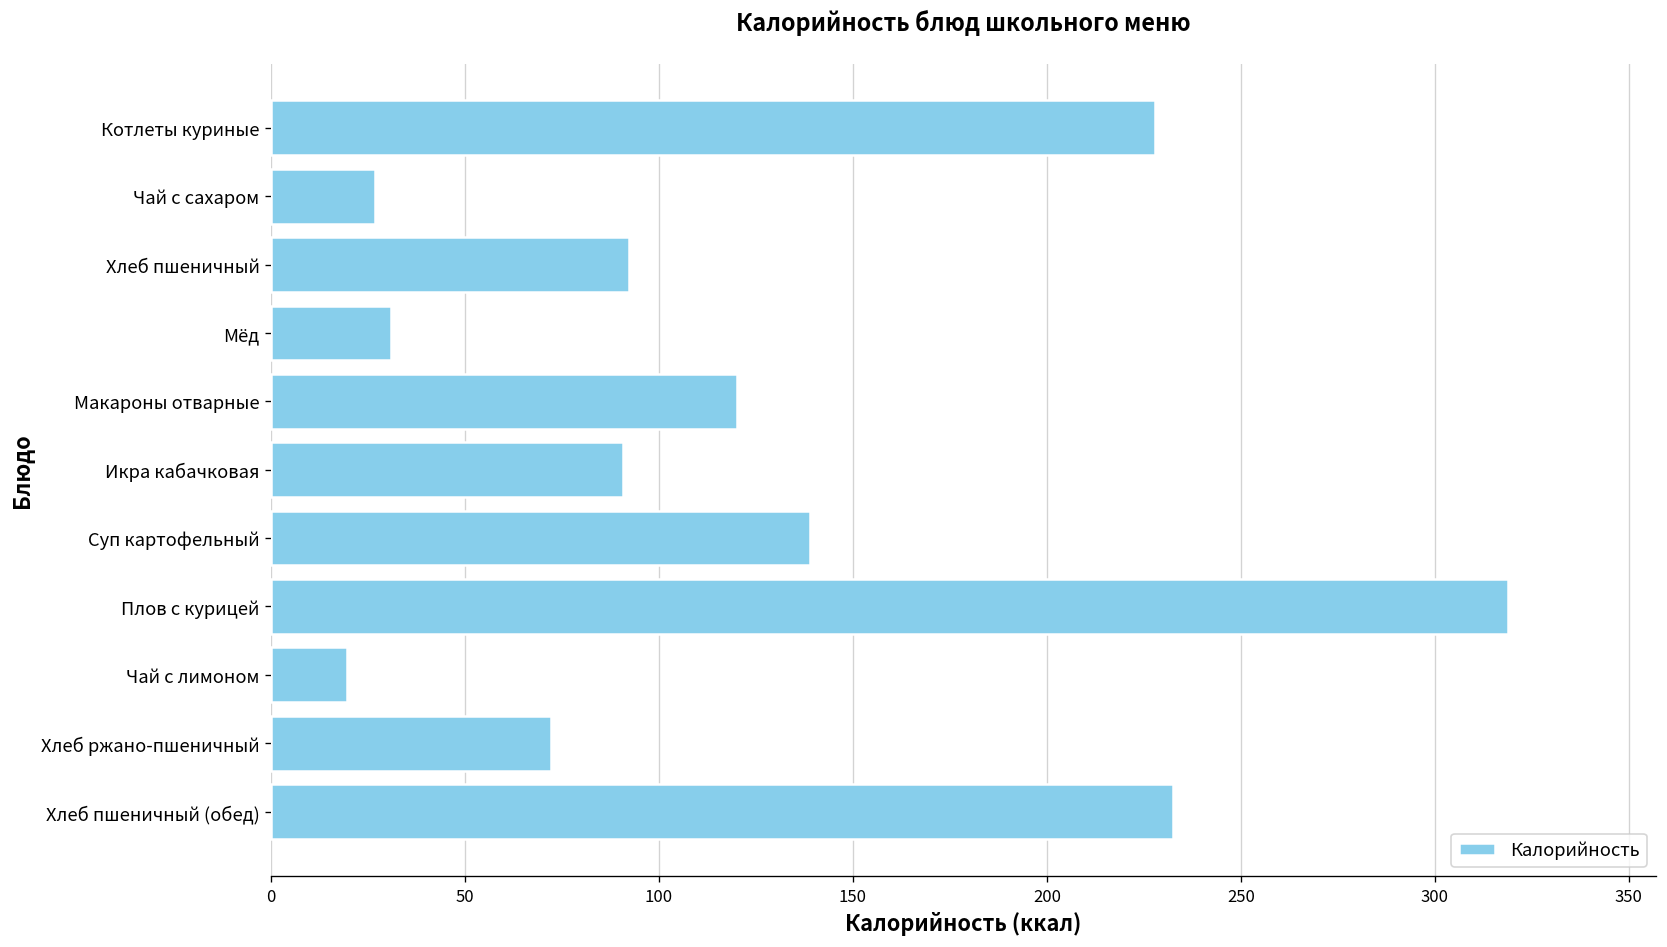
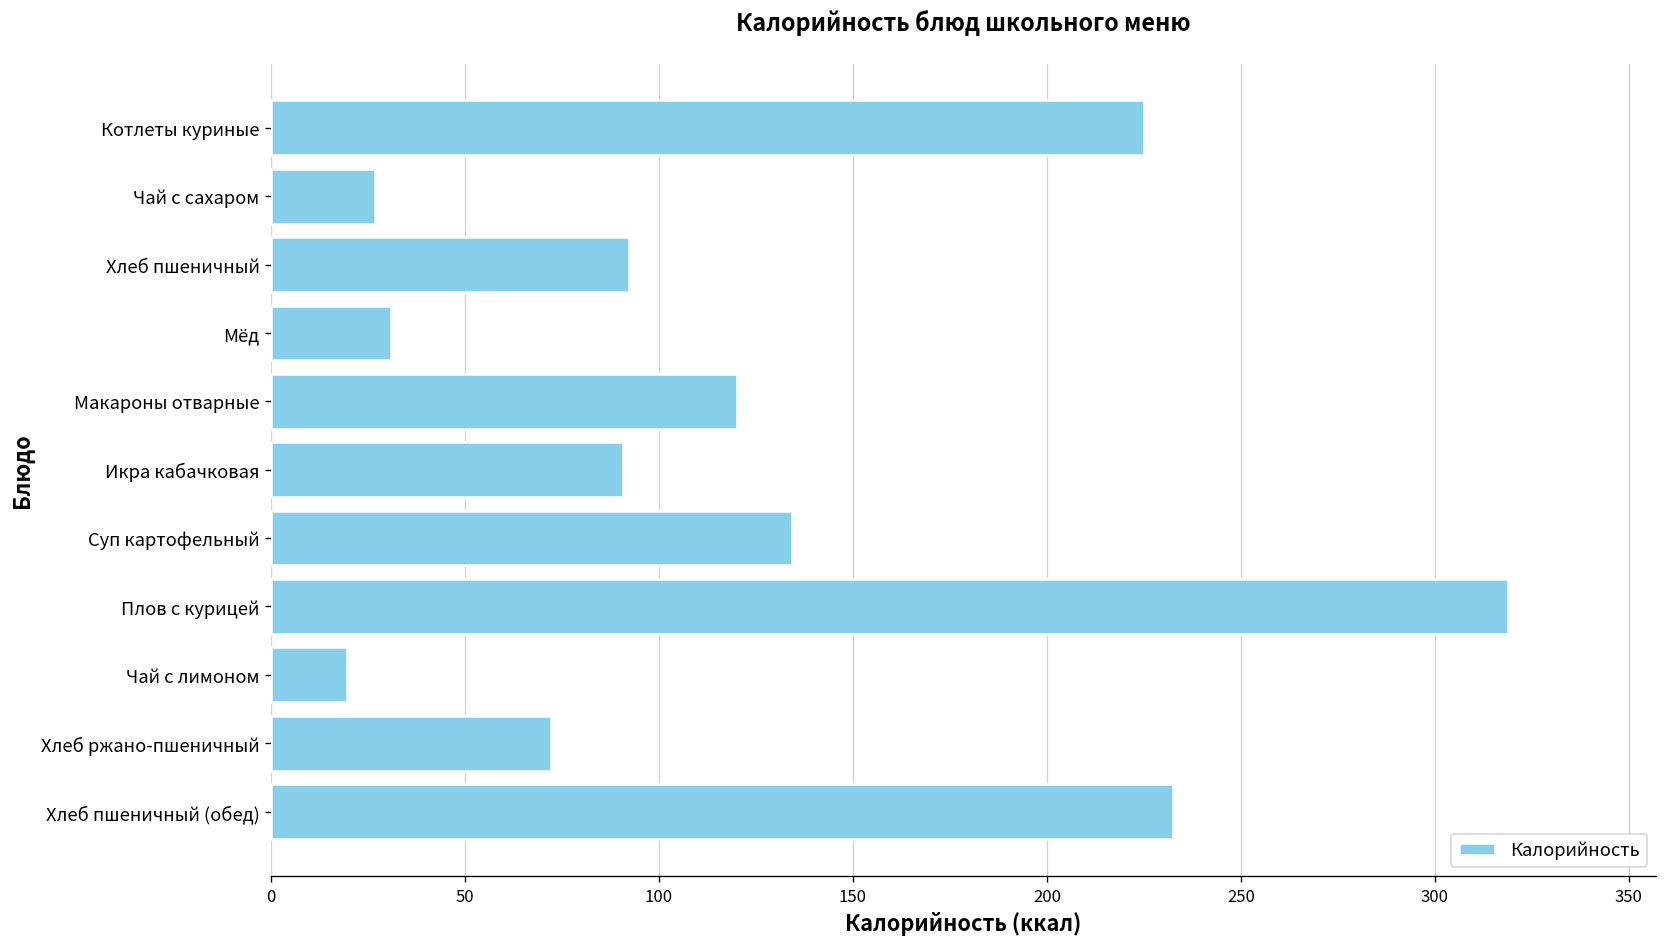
  {
-   "Котлеты куриные": 228,
+   "Котлеты куриные": 225,
    "Чай с сахаром": 27,
    "Хлеб пшеничный": 92,
    "Мёд": 31,
    "Макароны отварные": 120,
    "Икра кабачковая": 91,
-   "Суп картофельный": 139,
+   "Суп картофельный": 134,
    "Плов с курицей": 319,
    "Чай с лимоном": 20,
    "Хлеб ржано-пшеничный": 72,
    "Хлеб пшеничный (обед)": 233
  }
